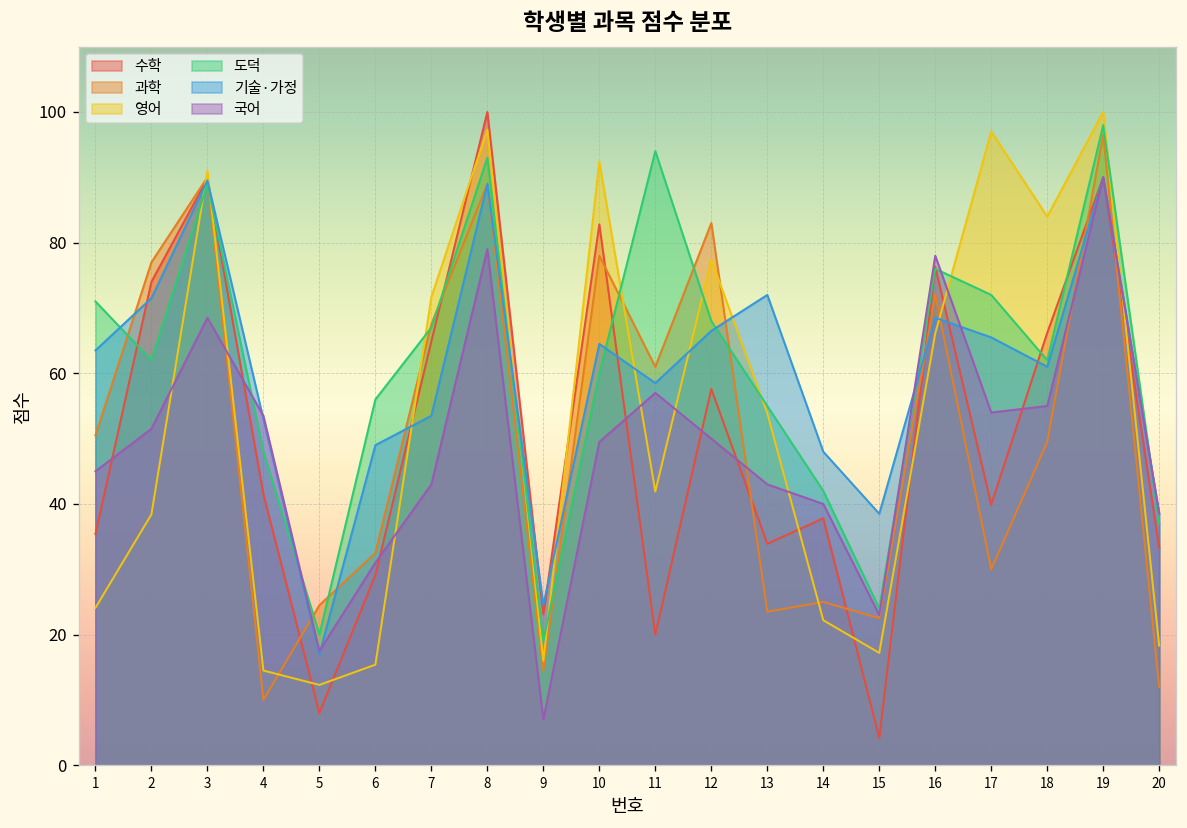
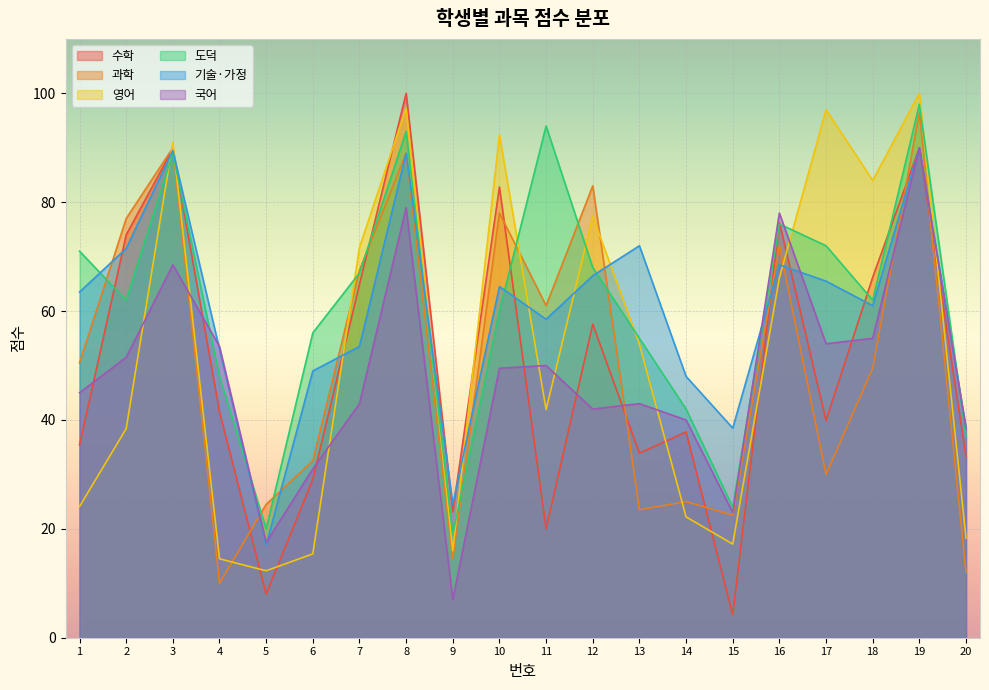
  {
    "도덕": {
      "1": 71,
      "2": 62,
      "3": 89,
      "4": 48,
      "5": 20,
      "6": 56,
      "7": 67,
      "8": 93,
      "9": 19,
      "10": 60,
      "11": 94,
      "12": 68,
      "13": 55,
      "14": 42,
      "15": 24,
      "17": 72,
      "18": 62,
      "19": 98,
      "20": 37
    },
    "기술·가정": {
      "1": 64,
      "2": 72,
      "4": 53,
      "5": 17,
      "6": 49,
      "7": 54,
      "9": 25,
      "10": 65,
      "11": 59,
      "12": 67,
      "13": 72,
      "14": 48,
      "15": 39,
      "16": 69,
      "17": 66,
      "18": 61
    },
    "국어": {
      "1": 45,
      "2": 52,
      "3": 69,
      "4": 54,
      "5": 18,
      "6": 31,
      "7": 43,
      "8": 79,
      "9": 7,
      "10": 50,
-     "11": 57,
-     "12": 50,
+     "11": 50,
+     "12": 42,
      "13": 43,
      "14": 40,
      "15": 23,
      "16": 78,
      "17": 54,
      "18": 55
    }
  }
